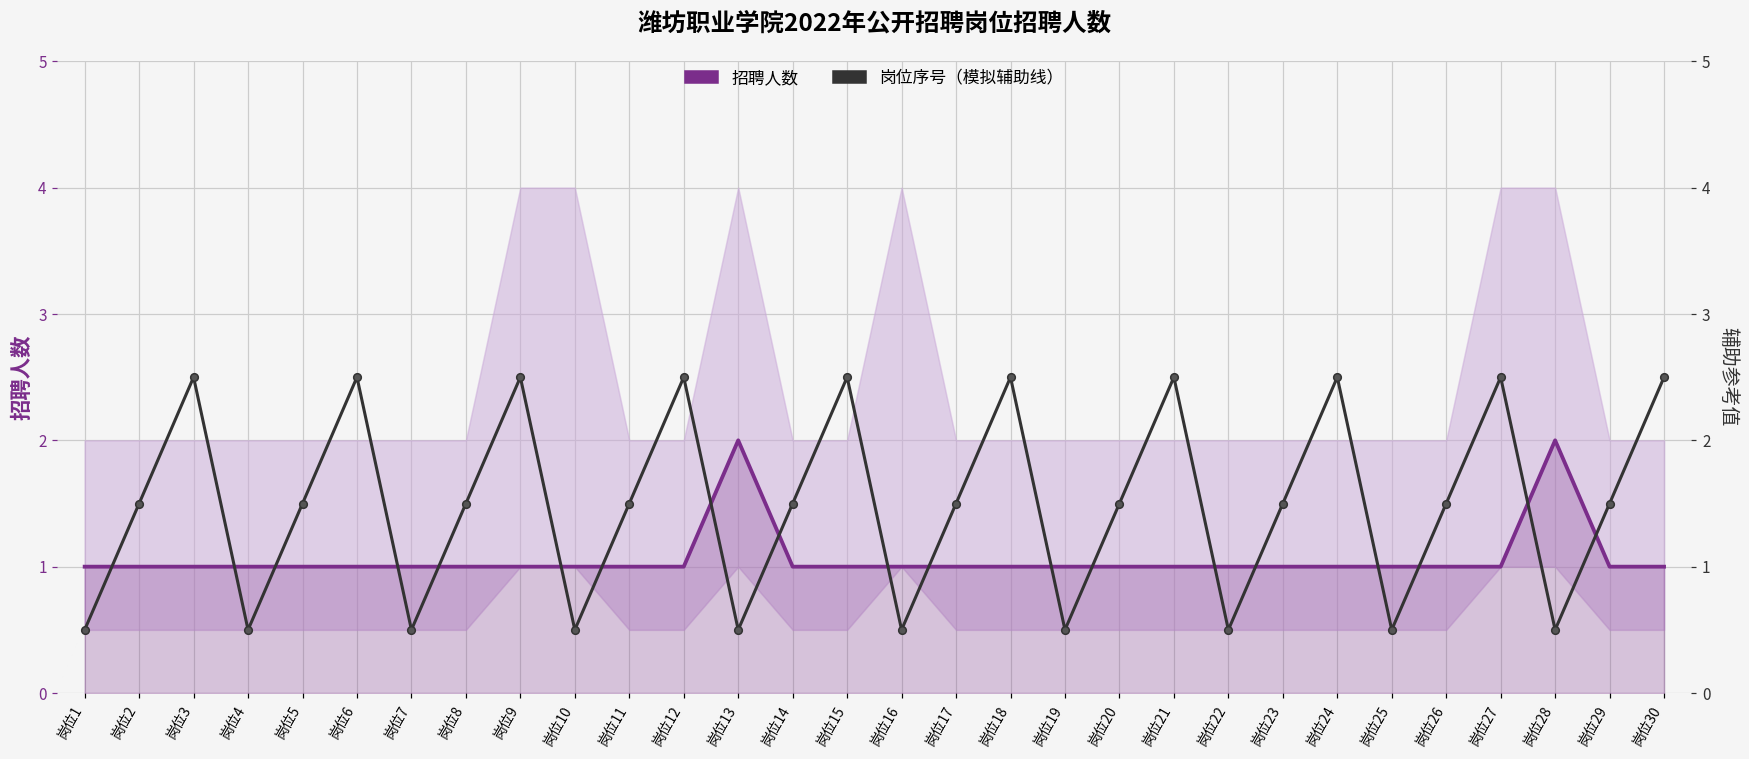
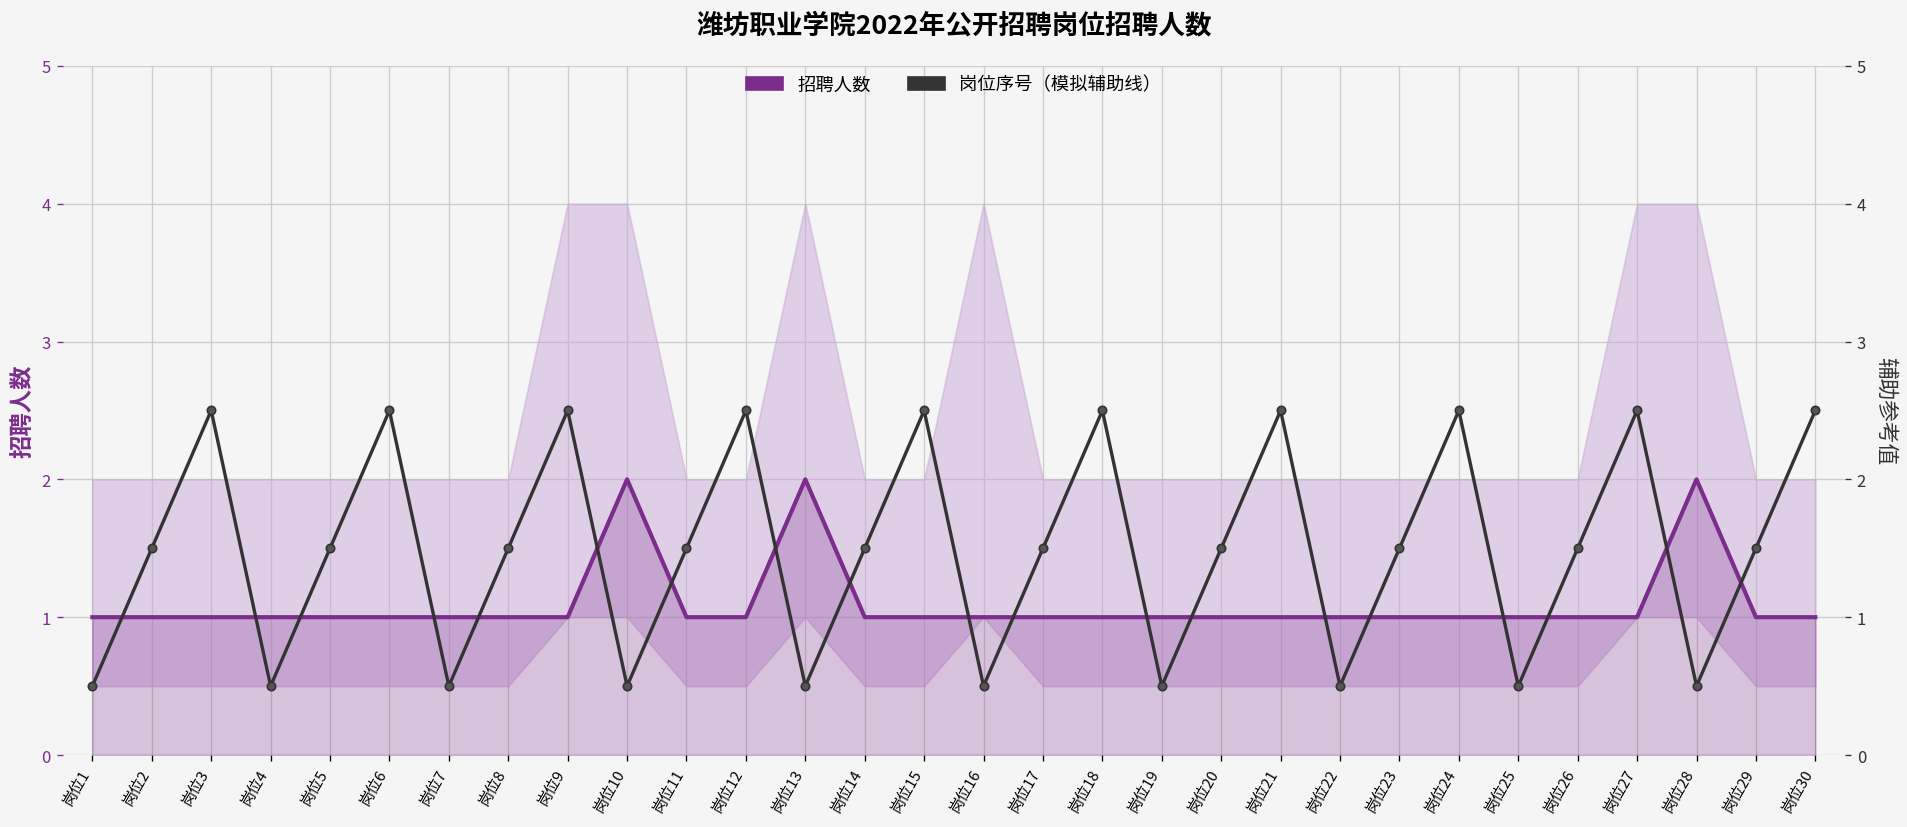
  {
    "招聘人数": {
      "岗位1": 1,
      "岗位2": 1,
      "岗位3": 1,
      "岗位4": 1,
      "岗位5": 1,
      "岗位6": 1,
      "岗位7": 1,
      "岗位8": 1,
      "岗位9": 1,
-     "岗位10": 1,
+     "岗位10": 2,
      "岗位11": 1,
      "岗位12": 1,
      "岗位13": 2,
      "岗位14": 1,
      "岗位15": 1,
      "岗位16": 1,
      "岗位17": 1,
      "岗位18": 1,
      "岗位19": 1,
      "岗位20": 1,
      "岗位21": 1,
      "岗位22": 1,
      "岗位23": 1,
      "岗位24": 1,
      "岗位25": 1,
      "岗位26": 1,
      "岗位27": 1,
      "岗位28": 2,
      "岗位29": 1,
      "岗位30": 1
    },
    "岗位序号（模拟辅助线）": {
      "岗位1": 0.50,
      "岗位2": 1.50,
      "岗位3": 2.50,
      "岗位4": 0.50,
      "岗位5": 1.50,
      "岗位6": 2.50,
      "岗位7": 0.50,
      "岗位8": 1.50,
      "岗位9": 2.50,
      "岗位10": 0.50,
      "岗位11": 1.50,
      "岗位12": 2.50,
      "岗位13": 0.50,
      "岗位14": 1.50,
      "岗位15": 2.50,
      "岗位16": 0.50,
      "岗位17": 1.50,
      "岗位18": 2.50,
      "岗位19": 0.50,
      "岗位20": 1.50,
      "岗位21": 2.50,
      "岗位22": 0.50,
      "岗位23": 1.50,
      "岗位24": 2.50,
      "岗位25": 0.50,
      "岗位26": 1.50,
      "岗位27": 2.50,
      "岗位28": 0.50,
      "岗位29": 1.50,
      "岗位30": 2.50
    }
  }
